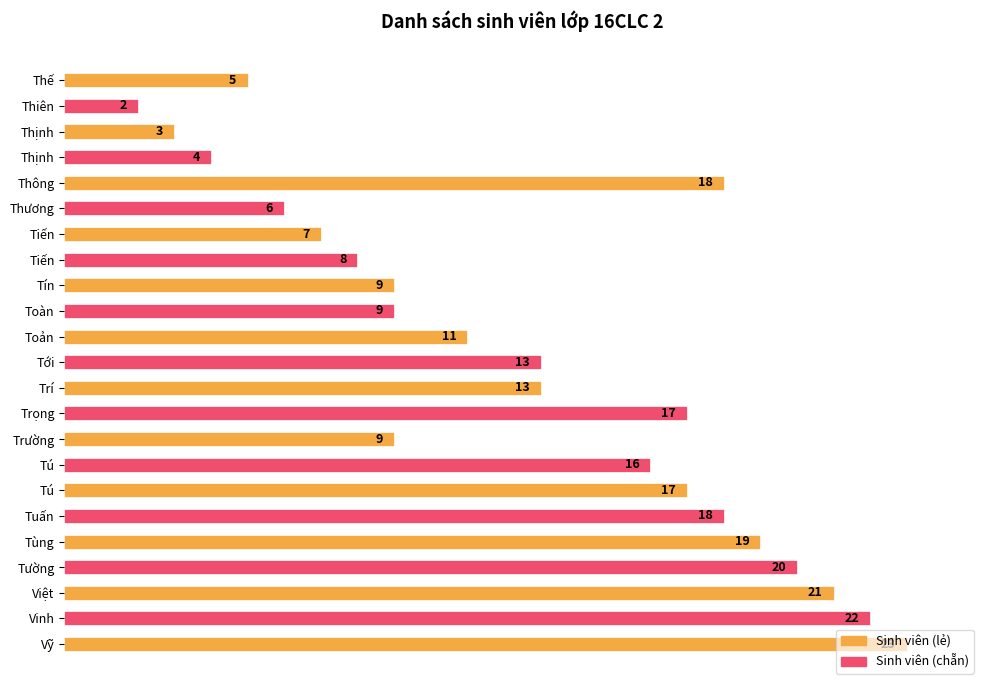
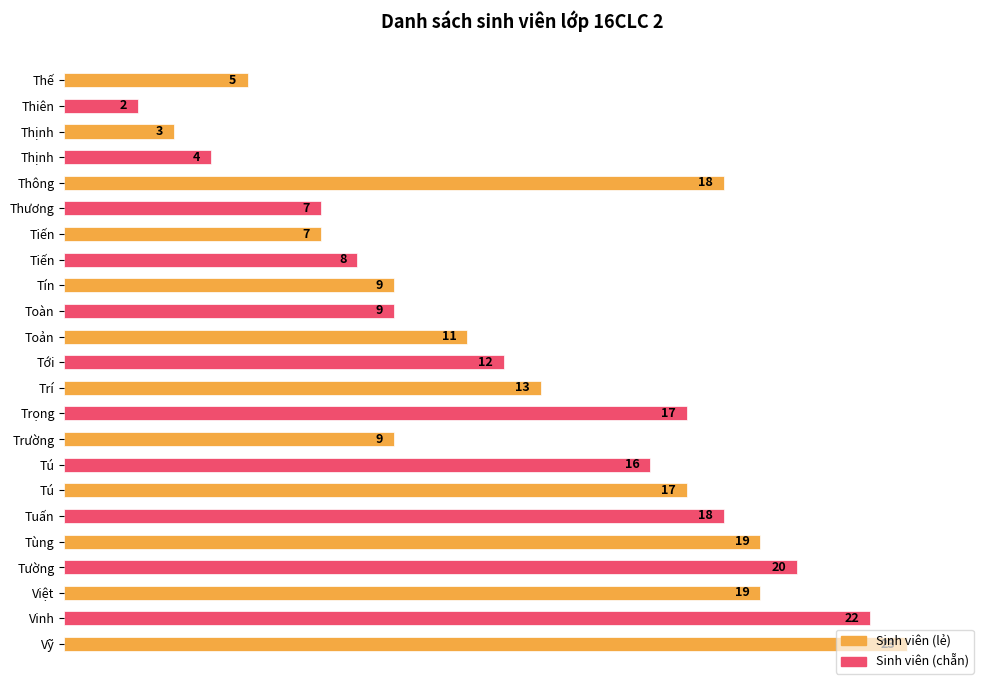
  {
    "Thế": 5,
    "Thiên": 2,
    "Thông": 18,
-   "Thương": 6,
+   "Thương": 7,
    "Tín": 9,
    "Toàn": 9,
    "Toản": 11,
-   "Tới": 13,
+   "Tới": 12,
    "Trí": 13,
    "Trọng": 17,
    "Trường": 9,
    "Tuấn": 18,
    "Tùng": 19,
    "Tường": 20,
-   "Việt": 21,
+   "Việt": 19,
    "Vinh": 22
  }
